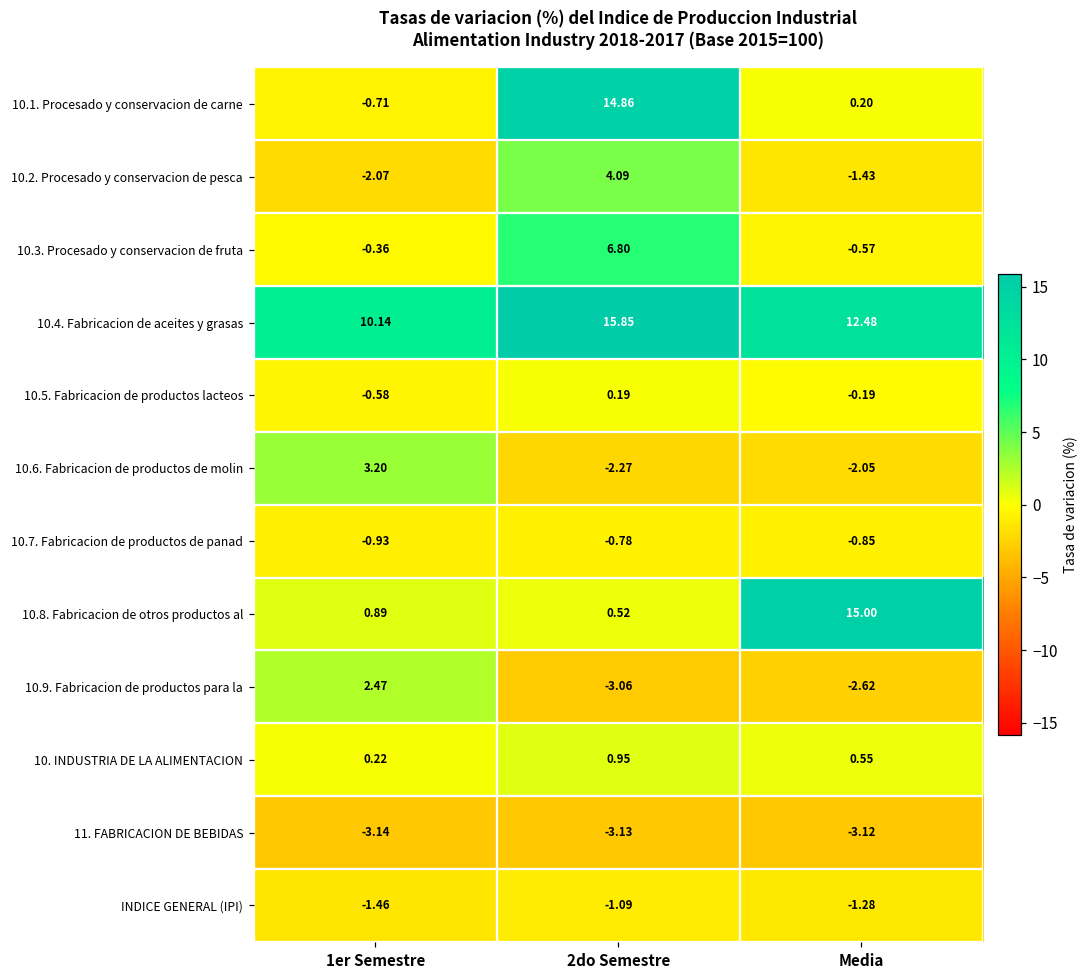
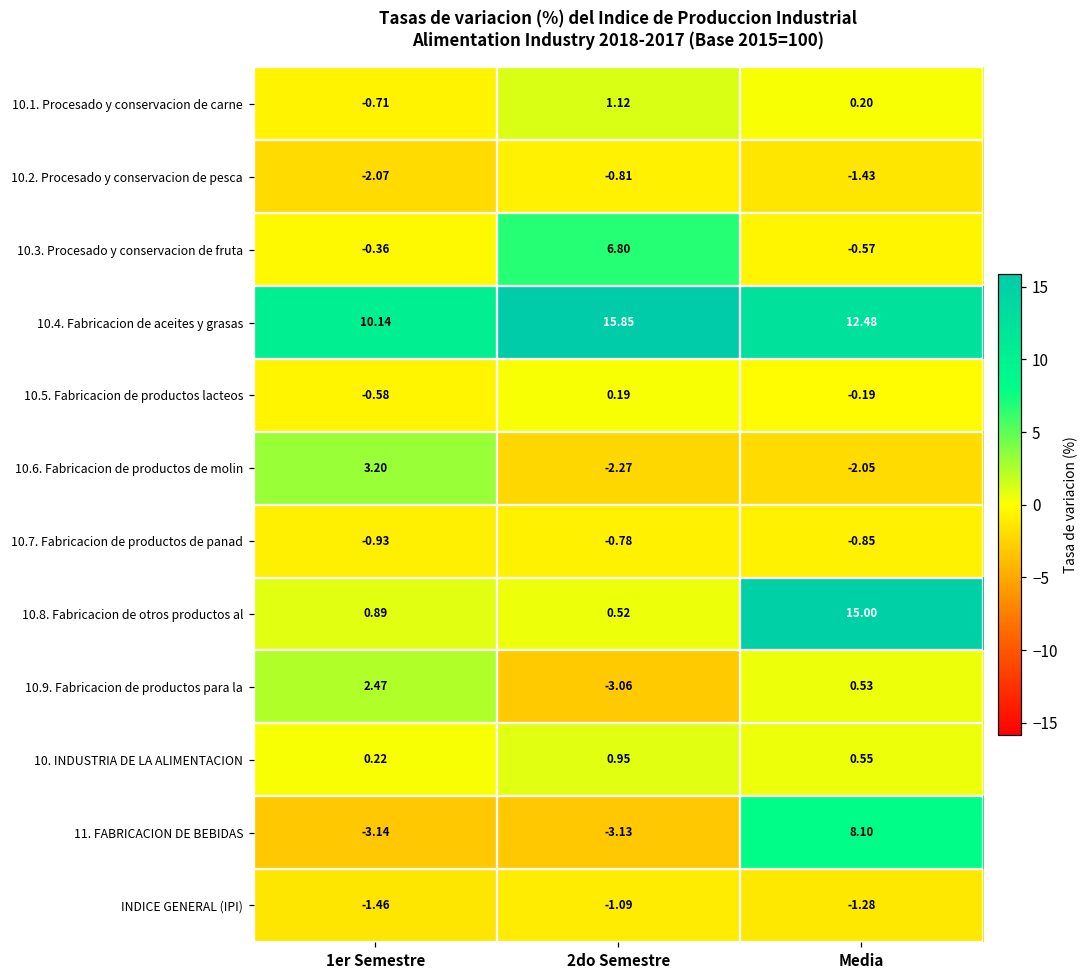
  {
    "10.1. Procesado y conservacion de carne": {
      "1er Semestre": -0.71,
-     "2do Semestre": 14.86,
+     "2do Semestre": 1.12,
      "Media": 0.20
    },
    "10.2. Procesado y conservacion de pesca": {
      "1er Semestre": -2.07,
-     "2do Semestre": 4.09,
+     "2do Semestre": -0.81,
      "Media": -1.43
    },
    "10.3. Procesado y conservacion de fruta": {
      "1er Semestre": -0.36,
      "2do Semestre": 6.80,
      "Media": -0.57
    },
    "10.4. Fabricacion de aceites y grasas": {
      "1er Semestre": 10.14,
      "2do Semestre": 15.85,
      "Media": 12.48
    },
    "10.5. Fabricacion de productos lacteos": {
      "1er Semestre": -0.58,
      "2do Semestre": 0.19,
      "Media": -0.19
    },
    "10.6. Fabricacion de productos de molin": {
      "1er Semestre": 3.20,
      "2do Semestre": -2.27,
      "Media": -2.05
    },
    "10.7. Fabricacion de productos de panad": {
      "1er Semestre": -0.93,
      "2do Semestre": -0.78,
      "Media": -0.85
    },
    "10.8. Fabricacion de otros productos al": {
      "1er Semestre": 0.89,
      "2do Semestre": 0.52,
      "Media": 15.00
    },
    "10.9. Fabricacion de productos para la": {
      "1er Semestre": 2.47,
      "2do Semestre": -3.06,
-     "Media": -2.62
+     "Media": 0.53
    },
    "10. INDUSTRIA DE LA ALIMENTACION": {
      "1er Semestre": 0.22,
      "2do Semestre": 0.95,
      "Media": 0.55
    },
    "11. FABRICACION DE BEBIDAS": {
      "1er Semestre": -3.14,
      "2do Semestre": -3.13,
-     "Media": -3.12
+     "Media": 8.10
    },
    "INDICE GENERAL (IPI)": {
      "1er Semestre": -1.46,
      "2do Semestre": -1.09,
      "Media": -1.28
    }
  }
